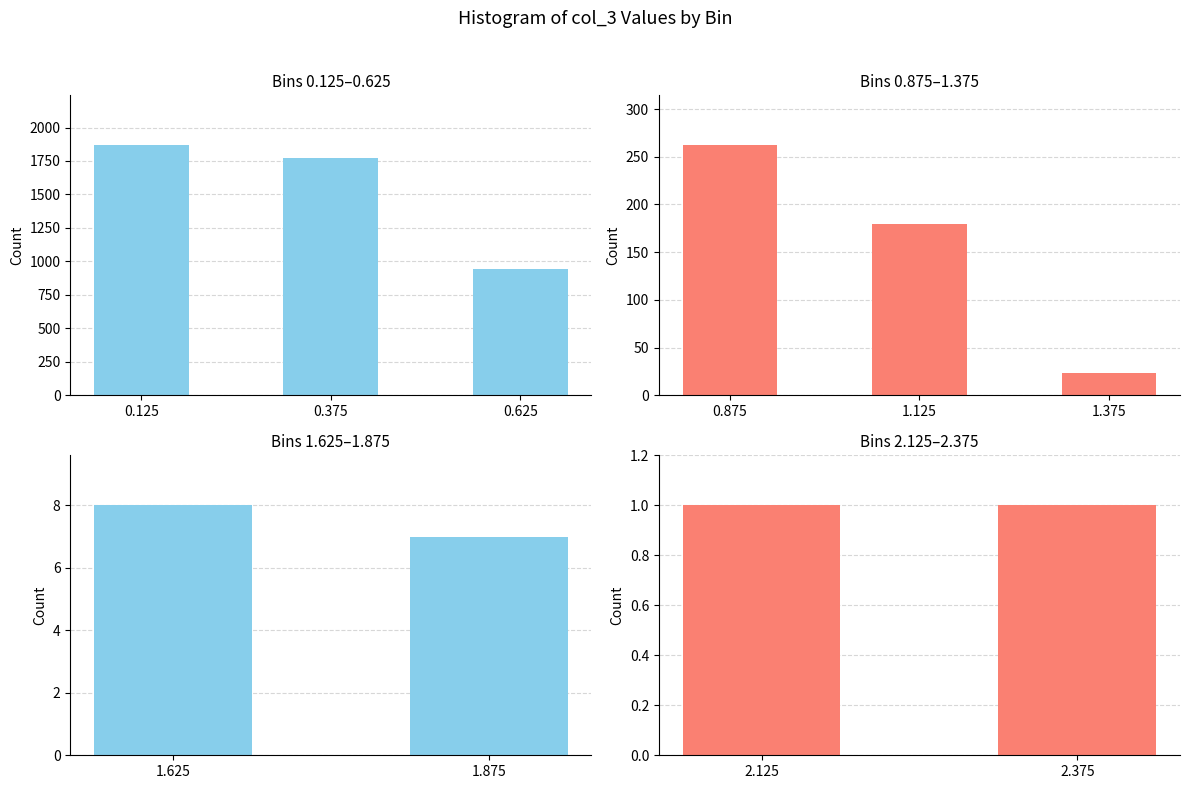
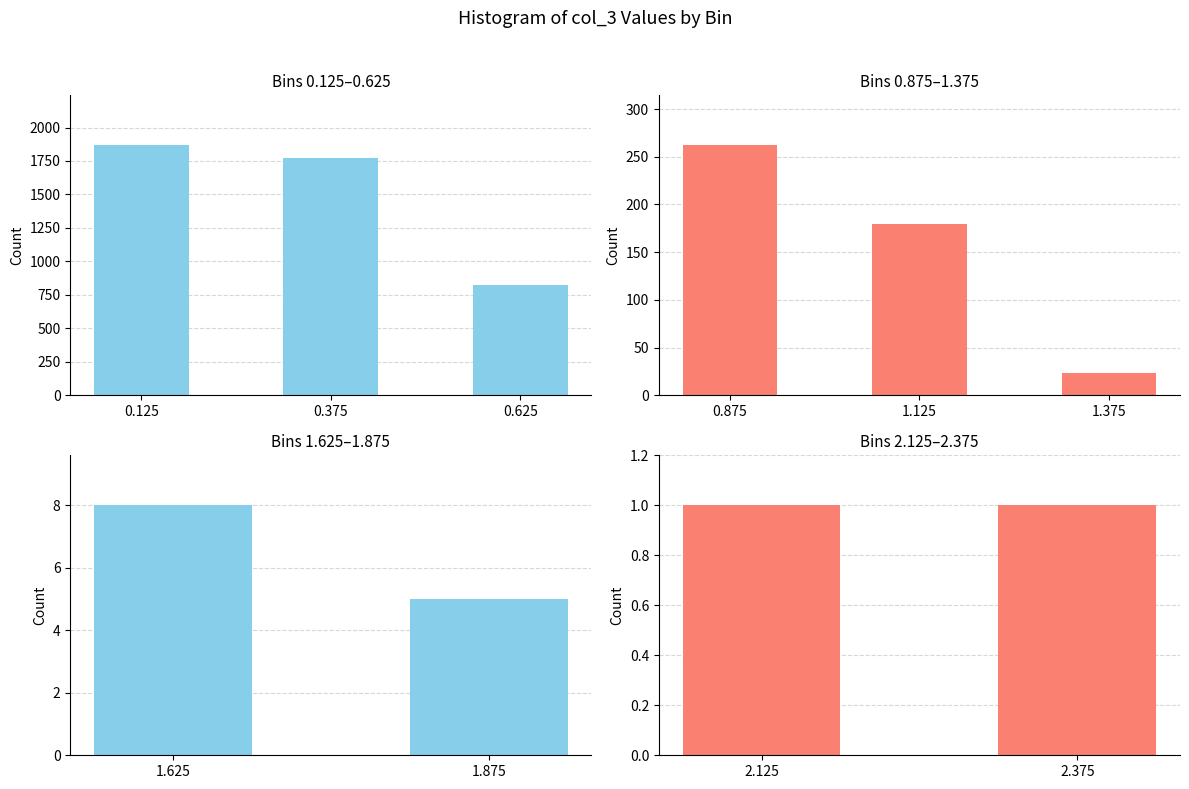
  {
    "Bins 0.125–0.625": {
      "0.125": 1870,
      "0.375": 1770,
-     "0.625": 950
+     "0.625": 820
    },
    "Bins 0.875–1.375": {
      "0.875": 260,
      "1.125": 180,
      "1.375": 20
    },
    "Bins 1.625–1.875": {
      "1.625": 8,
-     "1.875": 7
+     "1.875": 5
    },
    "Bins 2.125–2.375": {
      "2.125": 1.00,
      "2.375": 1.00
    }
  }
